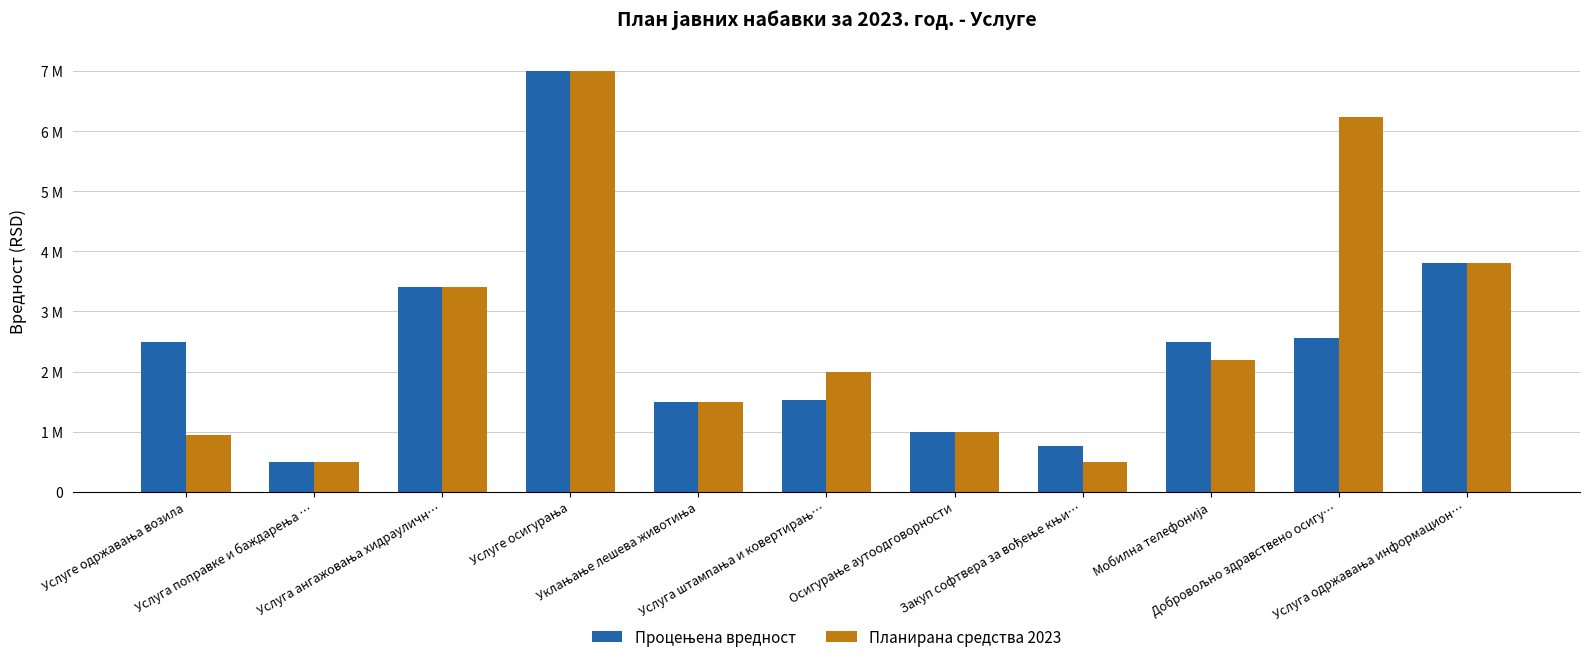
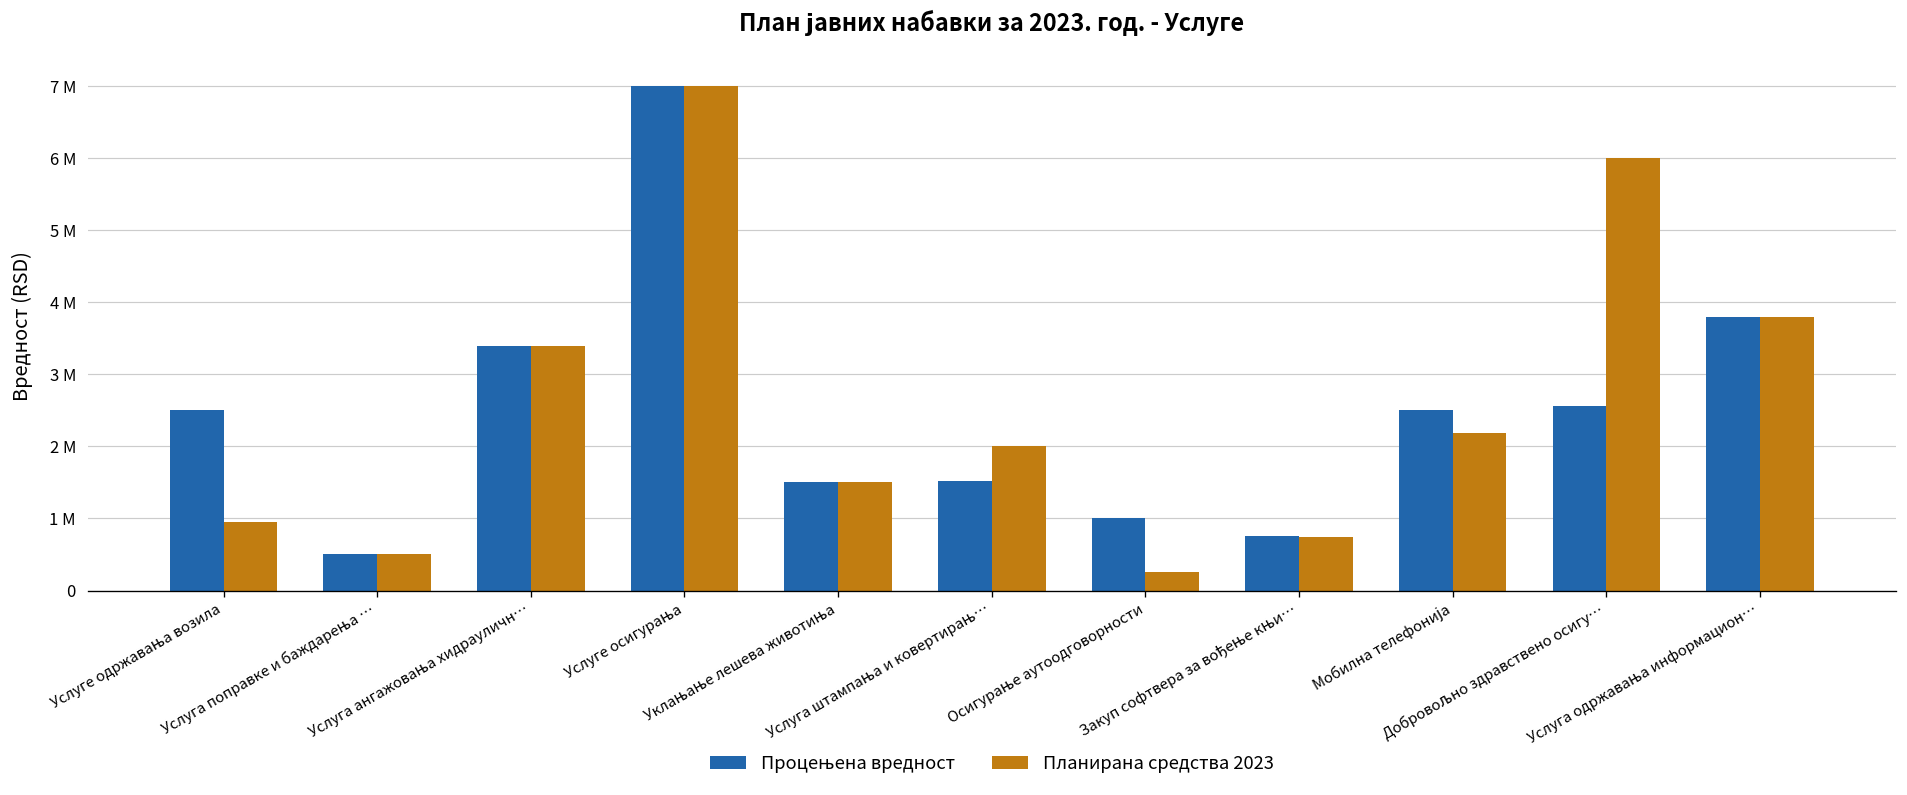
  {
    "Процењена вредност": {
      "Услуге одржавања возила": 2500000,
      "Услуга поправке и баждарења …": 500000,
      "Услуга ангажовања хидрауличн…": 3400000,
      "Услуге осигурања": 7000000,
      "Уклањање лешева животиња": 1500000,
      "Услуга штампања и ковертирањ…": 1500000,
      "Осигурање аутоодговорности": 1000000,
      "Закуп софтвера за вођење књи…": 800000,
      "Мобилна телефонија": 2500000,
      "Добровољно здравствено осигу…": 2600000,
      "Услуга одржавања информацион…": 3800000
    },
    "Планирана средства 2023": {
      "Услуге одржавања возила": 900000,
      "Услуга поправке и баждарења …": 500000,
      "Услуга ангажовања хидрауличн…": 3400000,
      "Услуге осигурања": 7000000,
      "Уклањање лешева животиња": 1500000,
      "Услуга штампања и ковертирањ…": 2000000,
-     "Осигурање аутоодговорности": 1000000,
-     "Закуп софтвера за вођење књи…": 500000,
+     "Осигурање аутоодговорности": 300000,
+     "Закуп софтвера за вођење књи…": 700000,
      "Мобилна телефонија": 2200000,
-     "Добровољно здравствено осигу…": 6200000,
+     "Добровољно здравствено осигу…": 6000000,
      "Услуга одржавања информацион…": 3800000
    }
  }
